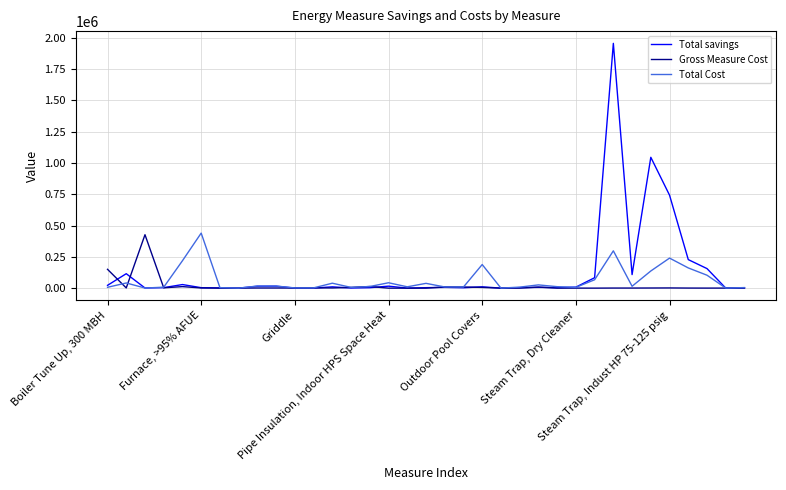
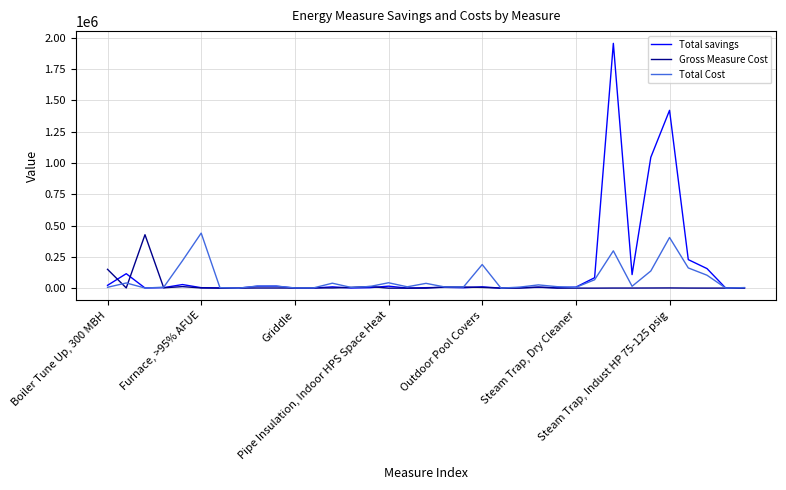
  {
    "Total savings": {
-     "Steam Trap, Indust HP 75-125 psig": 740000
+     "Steam Trap, Indust HP 75-125 psig": 1420000
    },
    "Gross Measure Cost": {
      "Boiler Tune Up, 300 MBH": 150000,
      "Steam Trap, Indust HP 75-125 psig": 0
    },
    "Total Cost": {
      "Furnace, >95% AFUE": 440000,
      "Pipe Insulation, Indoor HPS Space Heat": 40000,
      "Outdoor Pool Covers": 190000,
-     "Steam Trap, Indust HP 75-125 psig": 240000
+     "Steam Trap, Indust HP 75-125 psig": 400000
    }
  }
